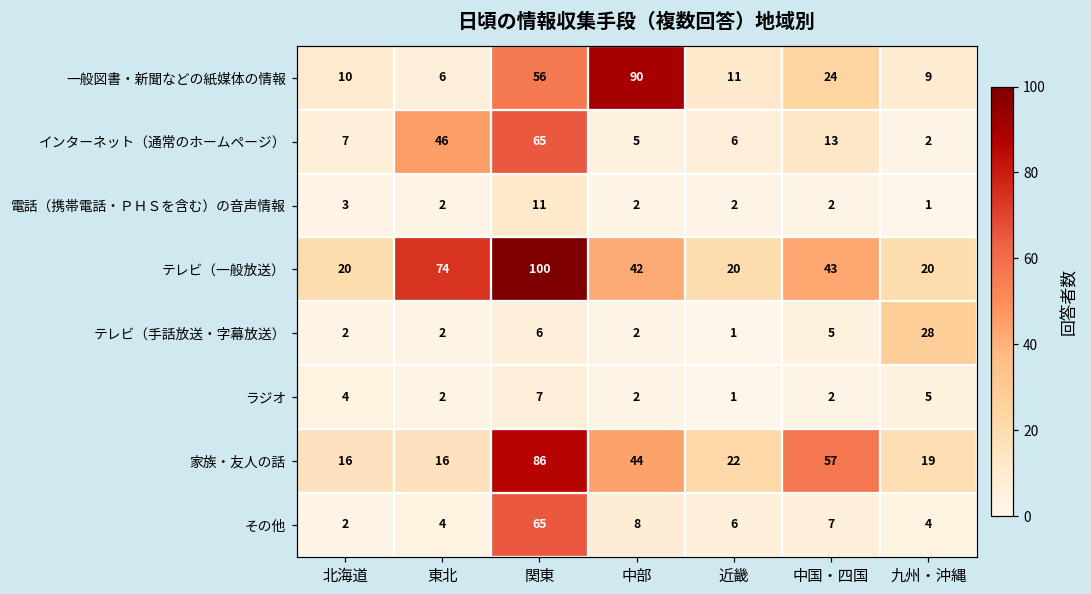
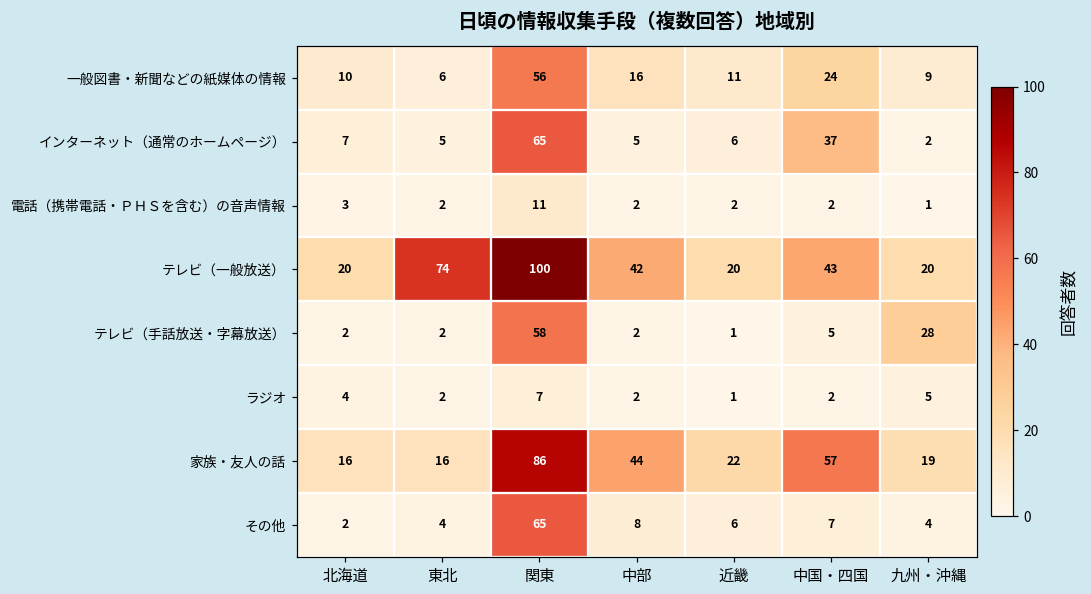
  {
    "一般図書・新聞などの紙媒体の情報": {
      "北海道": 10,
      "東北": 6,
      "関東": 56,
-     "中部": 90,
+     "中部": 16,
      "近畿": 11,
      "中国・四国": 24,
      "九州・沖縄": 9
    },
    "インターネット（通常のホームページ）": {
      "北海道": 7,
-     "東北": 46,
+     "東北": 5,
      "関東": 65,
      "中部": 5,
      "近畿": 6,
-     "中国・四国": 13,
+     "中国・四国": 37,
      "九州・沖縄": 2
    },
    "電話（携帯電話・ＰＨＳを含む）の音声情報": {
      "北海道": 3,
      "東北": 2,
      "関東": 11,
      "中部": 2,
      "近畿": 2,
      "中国・四国": 2,
      "九州・沖縄": 1
    },
    "テレビ（一般放送）": {
      "北海道": 20,
      "東北": 74,
      "関東": 100,
      "中部": 42,
      "近畿": 20,
      "中国・四国": 43,
      "九州・沖縄": 20
    },
    "テレビ（手話放送・字幕放送）": {
      "北海道": 2,
      "東北": 2,
-     "関東": 6,
+     "関東": 58,
      "中部": 2,
      "近畿": 1,
      "中国・四国": 5,
      "九州・沖縄": 28
    },
    "ラジオ": {
      "北海道": 4,
      "東北": 2,
      "関東": 7,
      "中部": 2,
      "近畿": 1,
      "中国・四国": 2,
      "九州・沖縄": 5
    },
    "家族・友人の話": {
      "北海道": 16,
      "東北": 16,
      "関東": 86,
      "中部": 44,
      "近畿": 22,
      "中国・四国": 57,
      "九州・沖縄": 19
    },
    "その他": {
      "北海道": 2,
      "東北": 4,
      "関東": 65,
      "中部": 8,
      "近畿": 6,
      "中国・四国": 7,
      "九州・沖縄": 4
    }
  }
